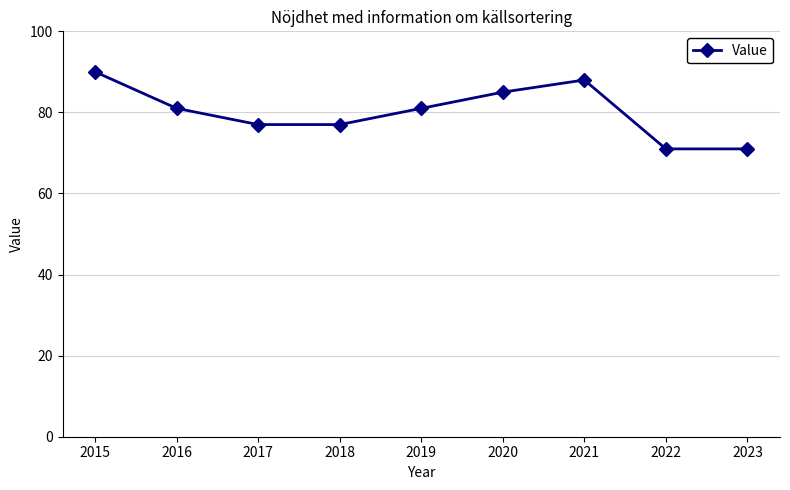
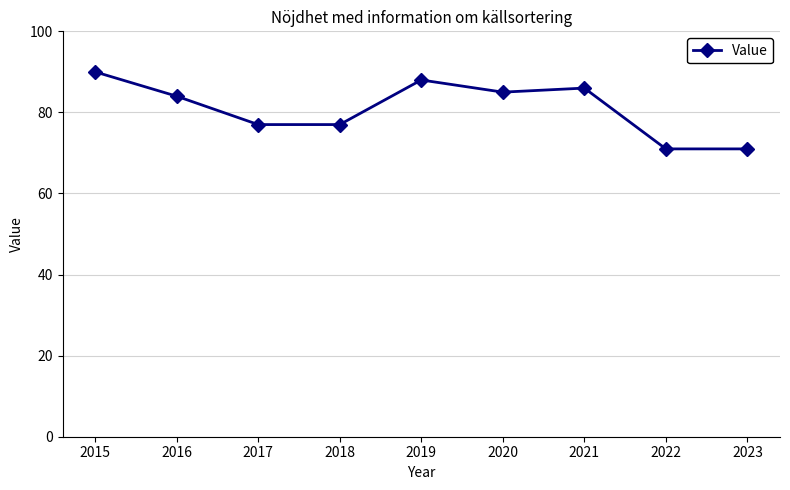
  {
    "2015": 90,
-   "2016": 81,
+   "2016": 84,
    "2017": 77,
    "2018": 77,
-   "2019": 81,
+   "2019": 88,
    "2020": 85,
-   "2021": 88,
+   "2021": 86,
    "2022": 71,
    "2023": 71
  }
